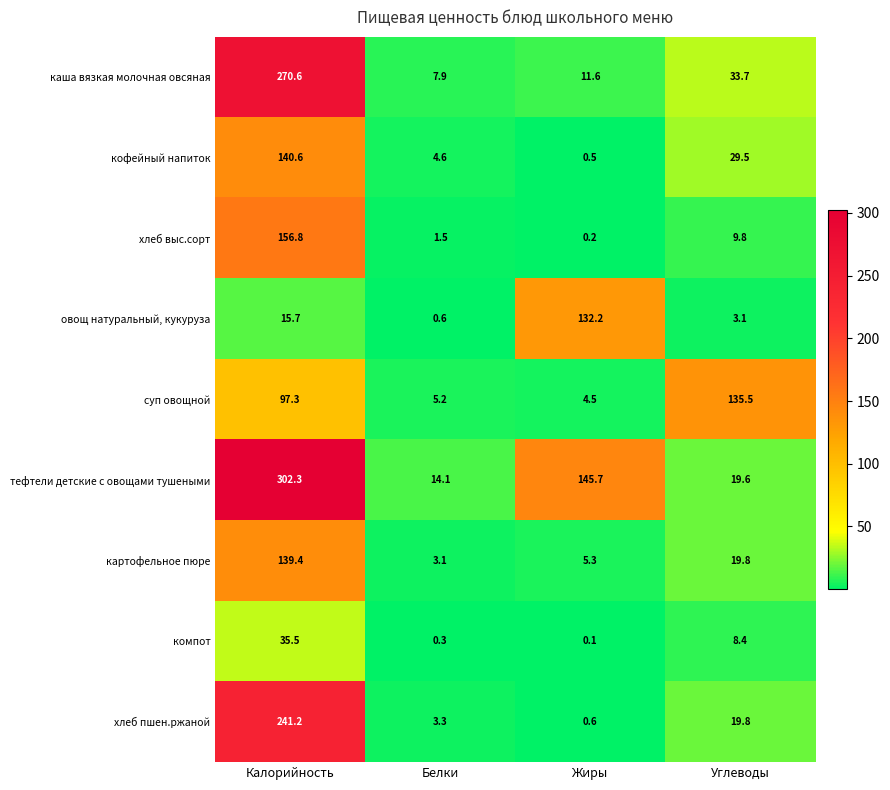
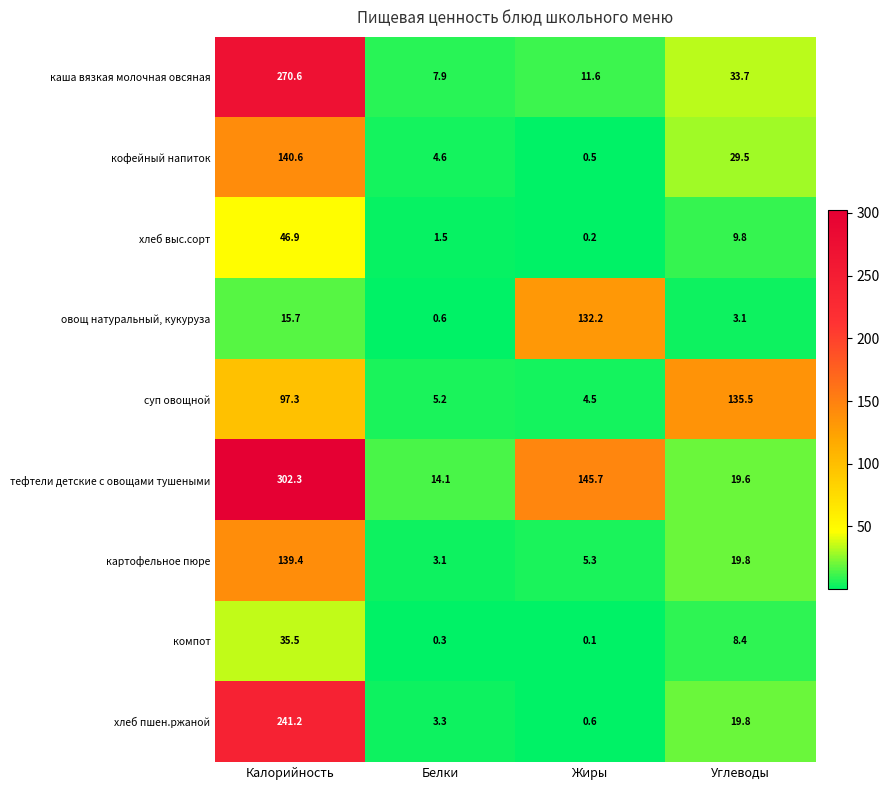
  {
    "каша вязкая молочная овсяная": {
      "Калорийность": 270.6,
      "Белки": 7.9,
      "Жиры": 11.6,
      "Углеводы": 33.7
    },
    "кофейный напиток": {
      "Калорийность": 140.6,
      "Белки": 4.6,
      "Жиры": 0.5,
      "Углеводы": 29.5
    },
    "хлеб выс.сорт": {
-     "Калорийность": 156.8,
+     "Калорийность": 46.9,
      "Белки": 1.5,
      "Жиры": 0.2,
      "Углеводы": 9.8
    },
    "овощ натуральный, кукуруза": {
      "Калорийность": 15.7,
      "Белки": 0.6,
      "Жиры": 132.2,
      "Углеводы": 3.1
    },
    "суп овощной": {
      "Калорийность": 97.3,
      "Белки": 5.2,
      "Жиры": 4.5,
      "Углеводы": 135.5
    },
    "тефтели детские с овощами тушеными": {
      "Калорийность": 302.3,
      "Белки": 14.1,
      "Жиры": 145.7,
      "Углеводы": 19.6
    },
    "картофельное пюре": {
      "Калорийность": 139.4,
      "Белки": 3.1,
      "Жиры": 5.3,
      "Углеводы": 19.8
    },
    "компот": {
      "Калорийность": 35.5,
      "Белки": 0.3,
      "Жиры": 0.1,
      "Углеводы": 8.4
    },
    "хлеб пшен.ржаной": {
      "Калорийность": 241.2,
      "Белки": 3.3,
      "Жиры": 0.6,
      "Углеводы": 19.8
    }
  }
